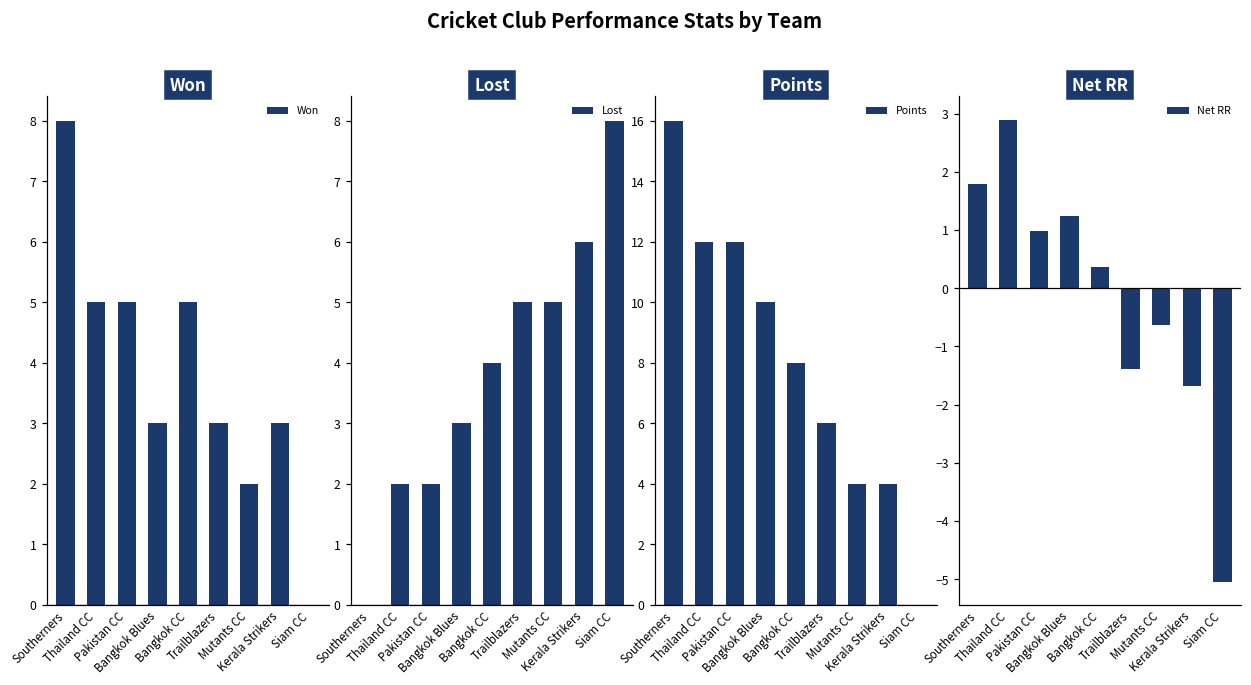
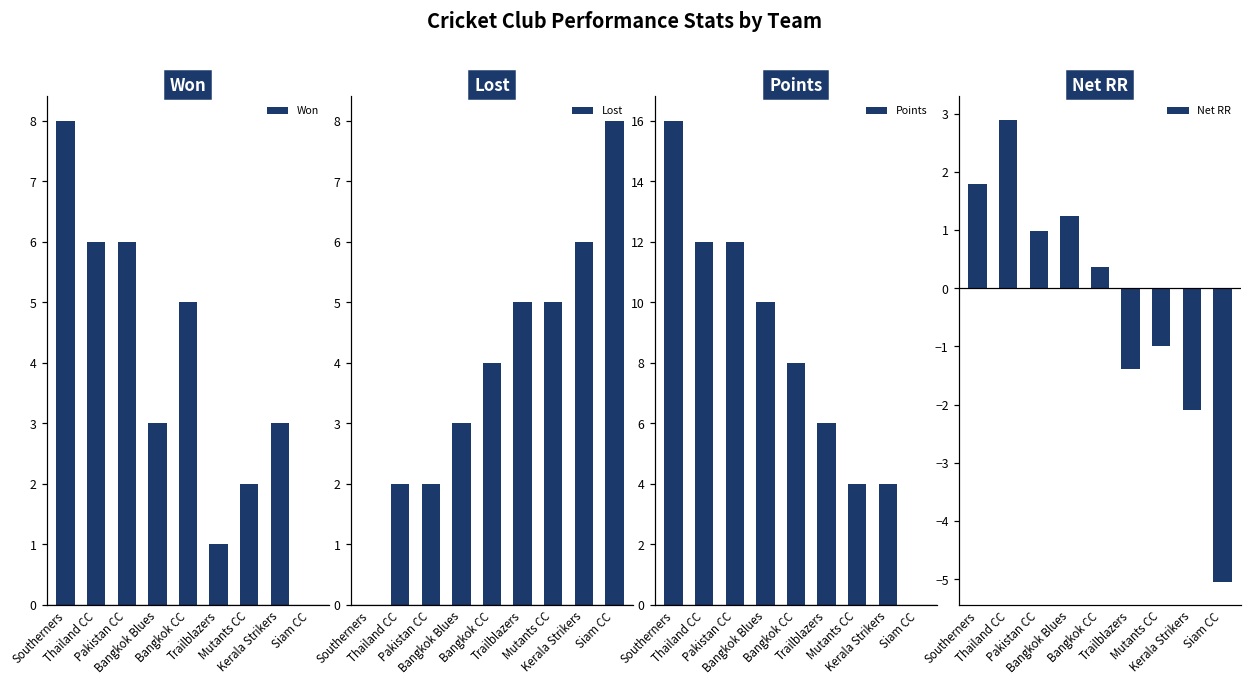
  {
    "Won": {
      "Southerners": 8,
-     "Thailand CC": 5,
-     "Pakistan CC": 5,
+     "Thailand CC": 6,
+     "Pakistan CC": 6,
      "Bangkok Blues": 3,
      "Bangkok CC": 5,
-     "Trailblazers": 3,
+     "Trailblazers": 1,
      "Mutants CC": 2,
      "Kerala Strikers": 3,
      "Siam CC": 0
    },
    "Lost": {
      "Southerners": 0.0,
      "Thailand CC": 2.0,
      "Pakistan CC": 2.0,
      "Bangkok Blues": 3.0,
      "Bangkok CC": 4.0,
      "Trailblazers": 5.0,
      "Mutants CC": 5.0,
      "Kerala Strikers": 6.0,
      "Siam CC": 8.0
    },
    "Points": {
      "Southerners": 16.0,
      "Thailand CC": 12.0,
      "Pakistan CC": 12.0,
      "Bangkok Blues": 10.0,
      "Bangkok CC": 8.0,
      "Trailblazers": 6.0,
      "Mutants CC": 4.0,
      "Kerala Strikers": 4.0,
      "Siam CC": 0.0
    },
    "Net RR": {
      "Southerners": 1.8,
      "Thailand CC": 2.9,
      "Pakistan CC": 1.0,
      "Bangkok Blues": 1.2,
      "Bangkok CC": 0.4,
      "Trailblazers": -1.4,
-     "Mutants CC": -0.6,
-     "Kerala Strikers": -1.7,
+     "Mutants CC": -1.0,
+     "Kerala Strikers": -2.1,
      "Siam CC": -5.0
    }
  }
